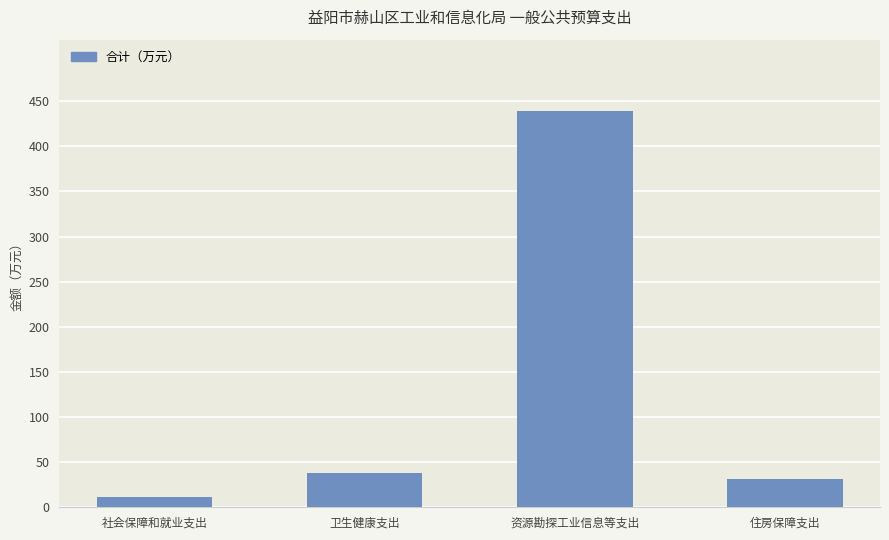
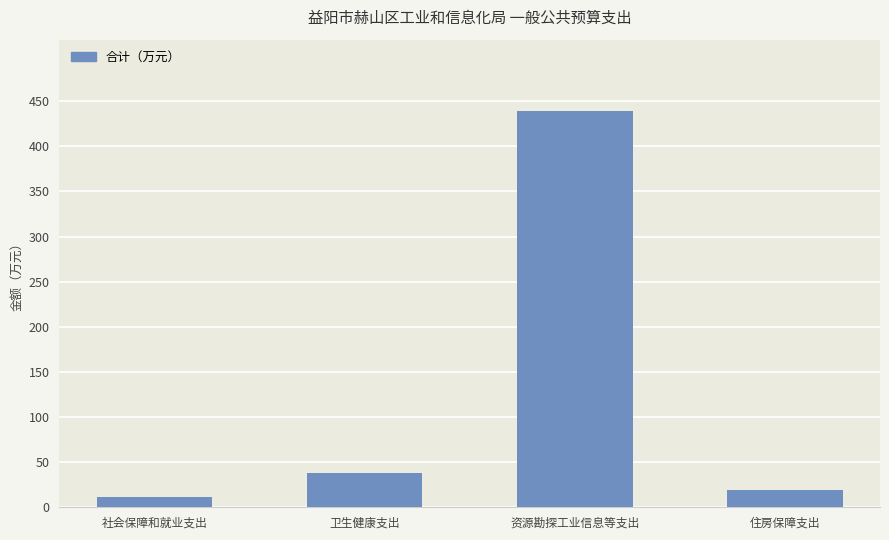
  {
    "社会保障和就业支出": 10,
    "卫生健康支出": 40,
    "资源勘探工业信息等支出": 440,
-   "住房保障支出": 30
+   "住房保障支出": 20
  }
